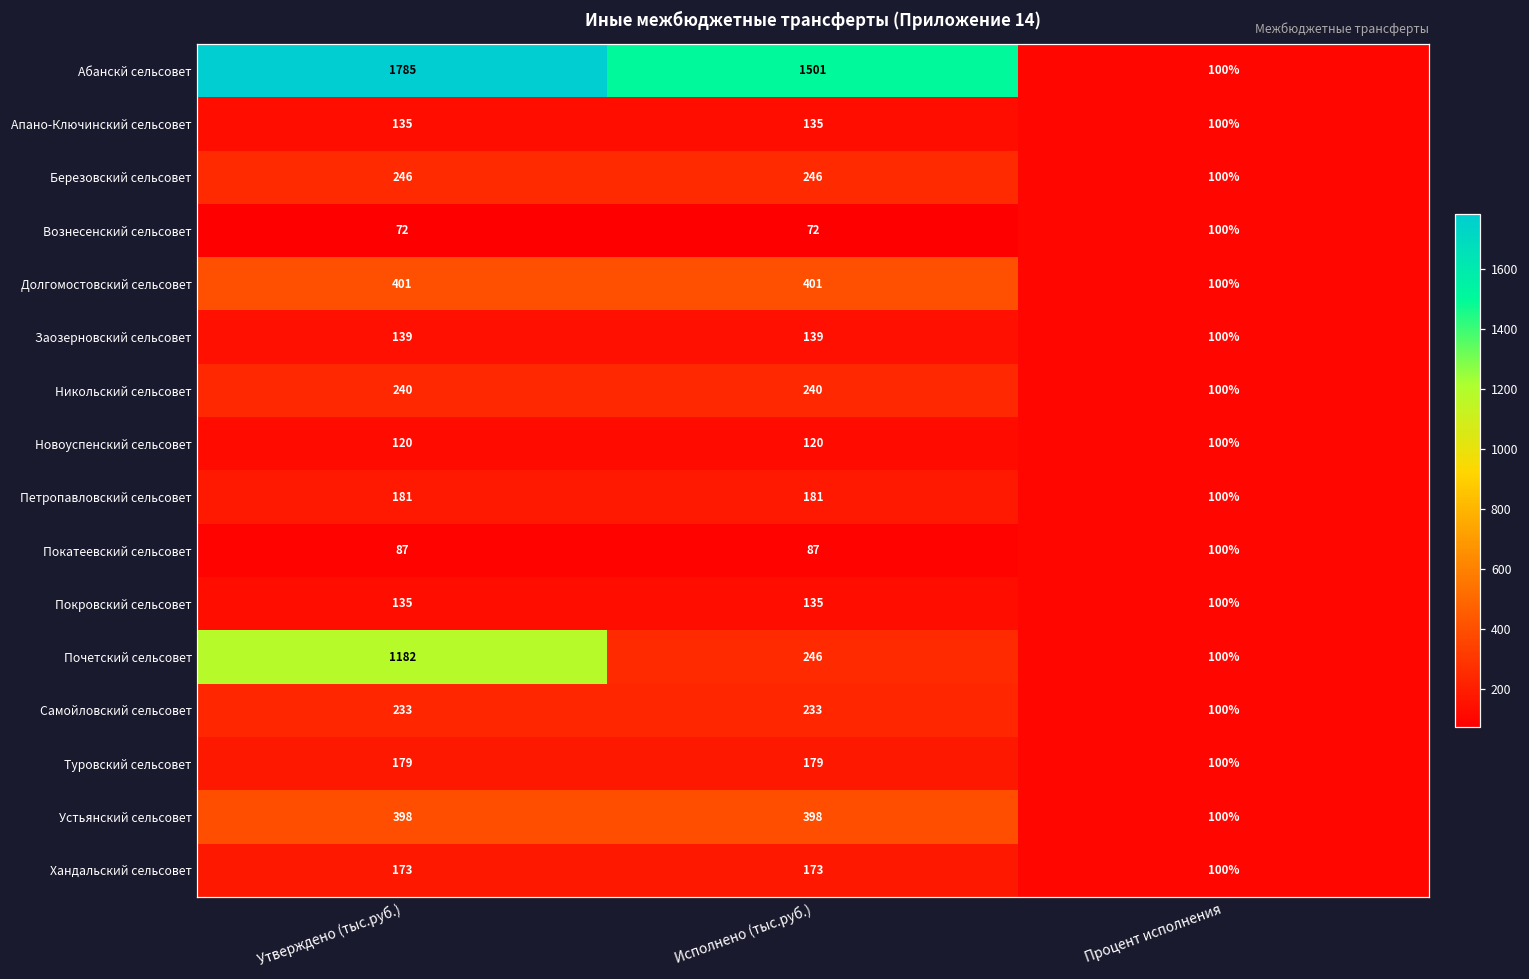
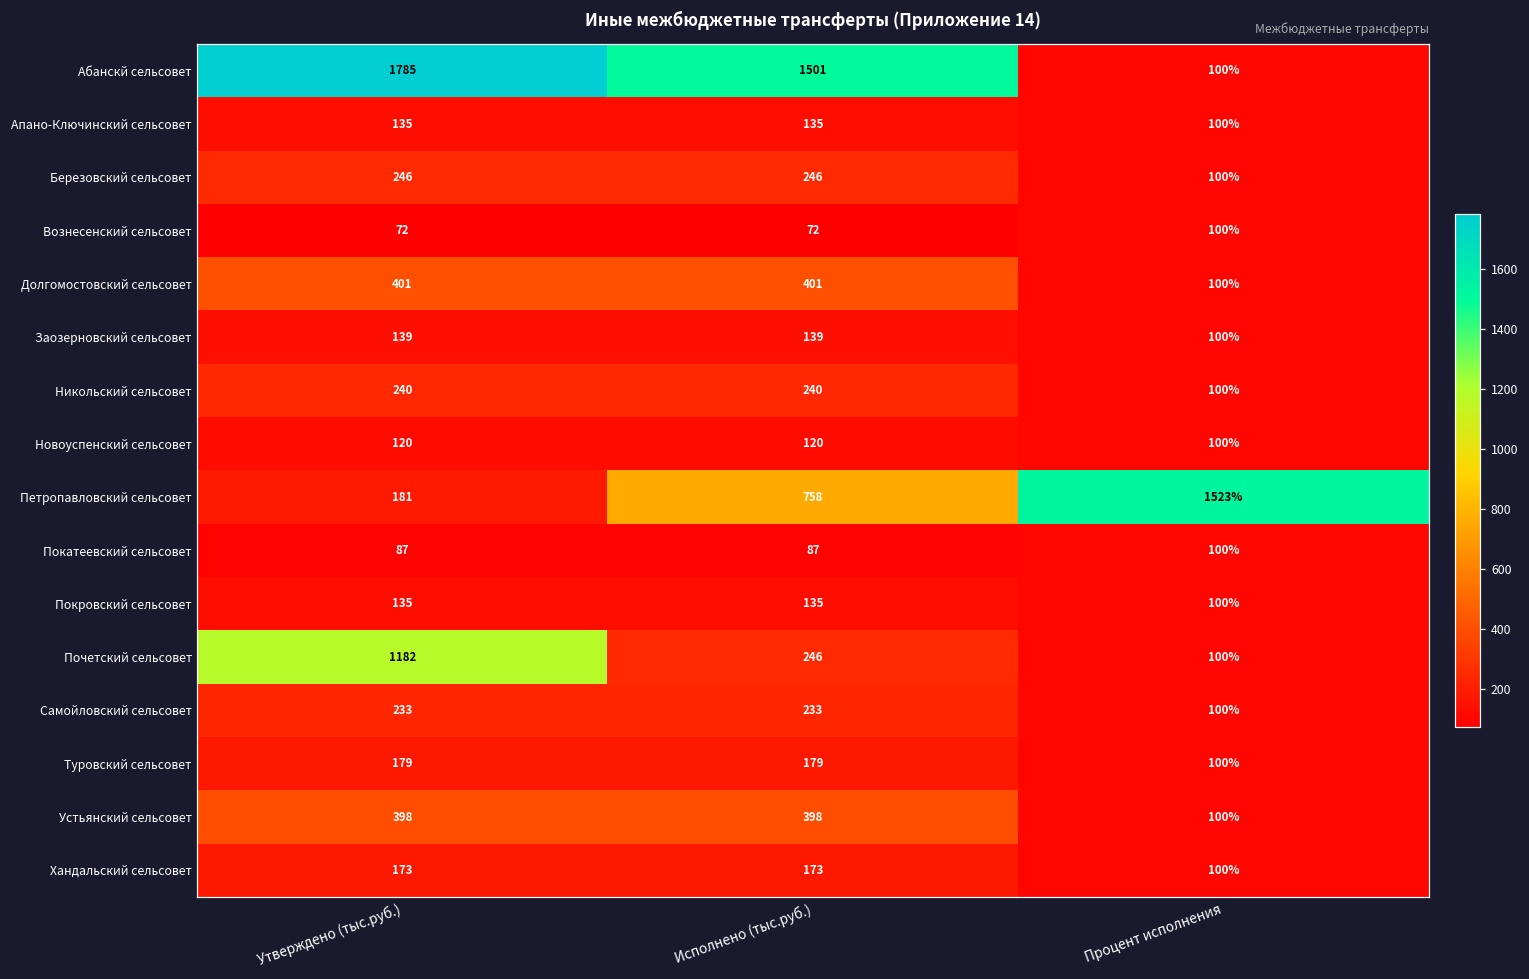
  {
    "Абанскй сельсовет": {
      "Утверждено (тыс.руб.)": "1785",
      "Исполнено (тыс.руб.)": "1501",
      "Процент исполнения": "100%"
    },
    "Апано-Ключинский сельсовет": {
      "Утверждено (тыс.руб.)": "135",
      "Исполнено (тыс.руб.)": "135",
      "Процент исполнения": "100%"
    },
    "Березовский сельсовет": {
      "Утверждено (тыс.руб.)": "246",
      "Исполнено (тыс.руб.)": "246",
      "Процент исполнения": "100%"
    },
    "Вознесенский сельсовет": {
      "Утверждено (тыс.руб.)": "72",
      "Исполнено (тыс.руб.)": "72",
      "Процент исполнения": "100%"
    },
    "Долгомостовский сельсовет": {
      "Утверждено (тыс.руб.)": "401",
      "Исполнено (тыс.руб.)": "401",
      "Процент исполнения": "100%"
    },
    "Заозерновский сельсовет": {
      "Утверждено (тыс.руб.)": "139",
      "Исполнено (тыс.руб.)": "139",
      "Процент исполнения": "100%"
    },
    "Никольский сельсовет": {
      "Утверждено (тыс.руб.)": "240",
      "Исполнено (тыс.руб.)": "240",
      "Процент исполнения": "100%"
    },
    "Новоуспенский сельсовет": {
      "Утверждено (тыс.руб.)": "120",
      "Исполнено (тыс.руб.)": "120",
      "Процент исполнения": "100%"
    },
    "Петропавловский сельсовет": {
      "Утверждено (тыс.руб.)": "181",
-     "Исполнено (тыс.руб.)": "181",
-     "Процент исполнения": "100%"
+     "Исполнено (тыс.руб.)": "758",
+     "Процент исполнения": "1523%"
    },
    "Покатеевский сельсовет": {
      "Утверждено (тыс.руб.)": "87",
      "Исполнено (тыс.руб.)": "87",
      "Процент исполнения": "100%"
    },
    "Покровский сельсовет": {
      "Утверждено (тыс.руб.)": "135",
      "Исполнено (тыс.руб.)": "135",
      "Процент исполнения": "100%"
    },
    "Почетский сельсовет": {
      "Утверждено (тыс.руб.)": "1182",
      "Исполнено (тыс.руб.)": "246",
      "Процент исполнения": "100%"
    },
    "Самойловский сельсовет": {
      "Утверждено (тыс.руб.)": "233",
      "Исполнено (тыс.руб.)": "233",
      "Процент исполнения": "100%"
    },
    "Туровский сельсовет": {
      "Утверждено (тыс.руб.)": "179",
      "Исполнено (тыс.руб.)": "179",
      "Процент исполнения": "100%"
    },
    "Устьянский сельсовет": {
      "Утверждено (тыс.руб.)": "398",
      "Исполнено (тыс.руб.)": "398",
      "Процент исполнения": "100%"
    },
    "Хандальский сельсовет": {
      "Утверждено (тыс.руб.)": "173",
      "Исполнено (тыс.руб.)": "173",
      "Процент исполнения": "100%"
    }
  }
